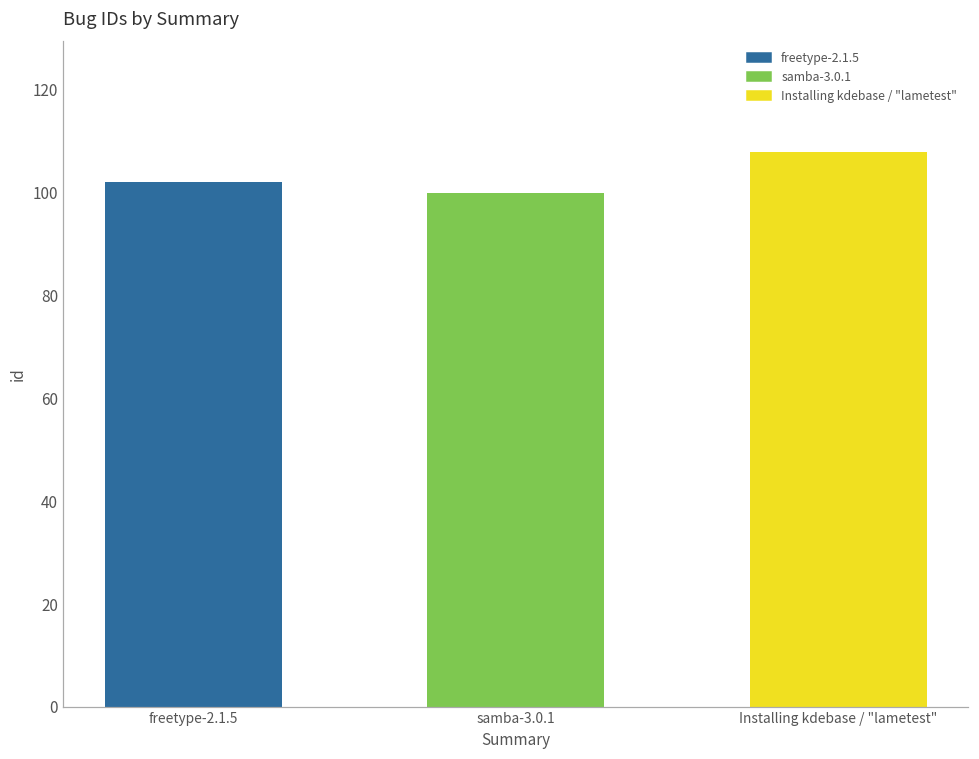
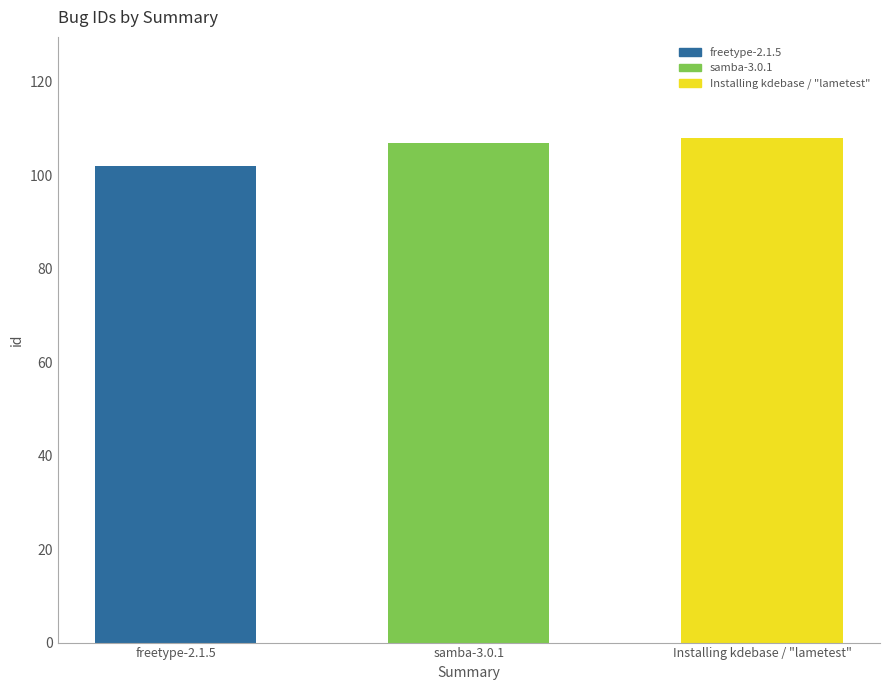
  {
    "freetype-2.1.5": 102,
-   "samba-3.0.1": 100,
+   "samba-3.0.1": 107,
    "Installing kdebase / \"lametest\"": 108
  }
